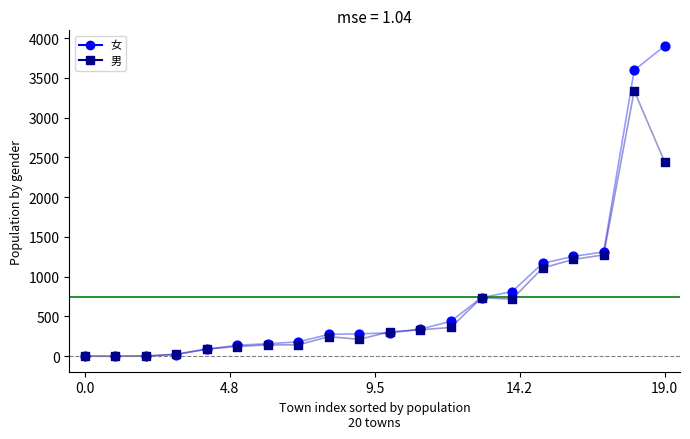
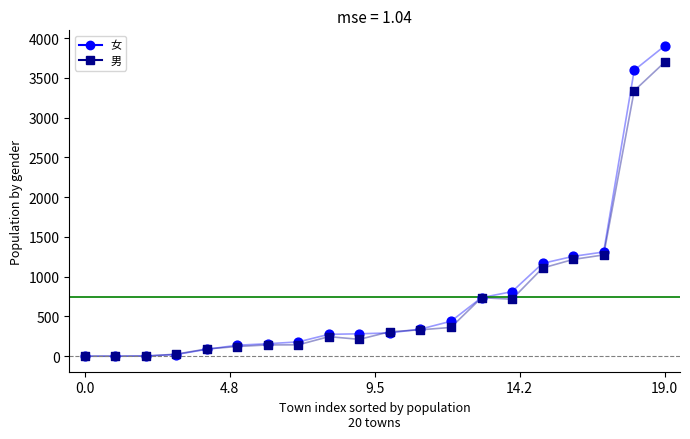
  {
    "女": {
      "19.0": 3900
    },
    "男": {
-     "19.0": 2400
+     "19.0": 3700
    }
  }
